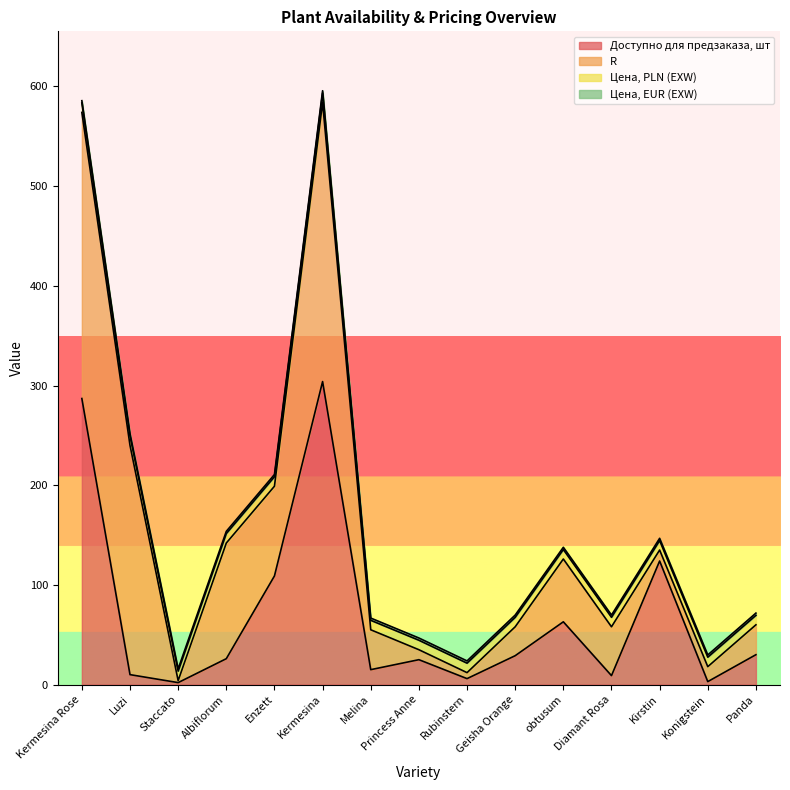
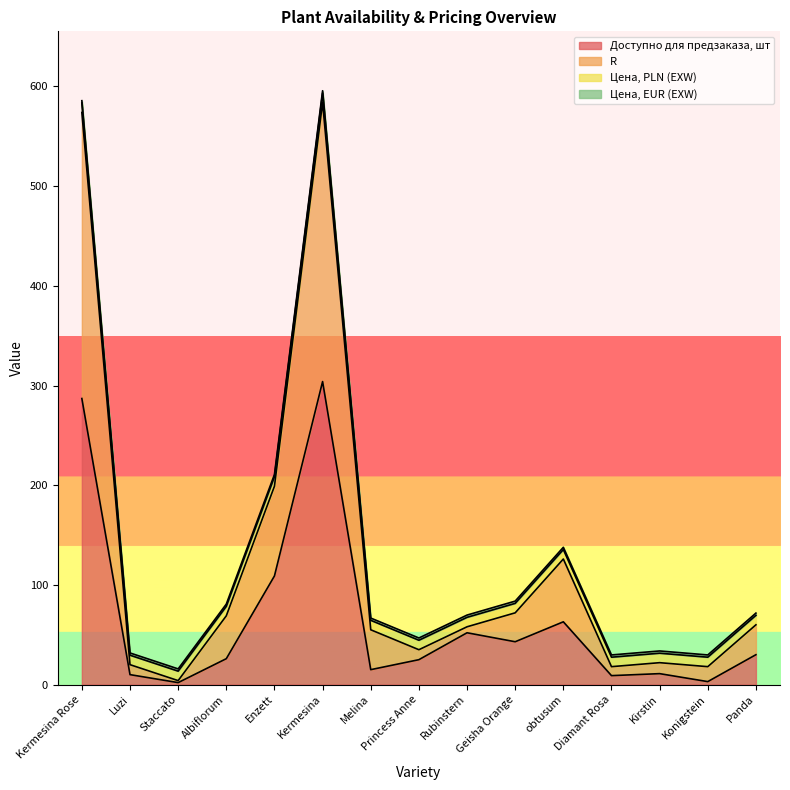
  {
    "Доступно для предзаказа, шт": {
      "Kermesina Rose": 290,
      "Luzi": 10,
      "Albiflorum": 30,
      "Enzett": 110,
      "Kermesina": 300,
      "Melina": 20,
      "Princess Anne": 30,
-     "Rubinstern": 10,
-     "Geisha Orange": 30,
+     "Rubinstern": 50,
+     "Geisha Orange": 40,
      "obtusum": 60,
      "Diamant Rosa": 10,
-     "Kirstin": 120,
+     "Kirstin": 10,
      "Konigstein": 0,
      "Panda": 30
    },
    "R": {
      "Kermesina Rose": 290,
-     "Luzi": 230,
-     "Albiflorum": 120,
+     "Luzi": 10,
+     "Albiflorum": 40,
      "Enzett": 90,
      "Kermesina": 280,
      "Melina": 40,
      "Princess Anne": 10,
      "Rubinstern": 10,
      "Geisha Orange": 30,
      "obtusum": 60,
-     "Diamant Rosa": 50,
+     "Diamant Rosa": 10,
      "Kirstin": 10,
      "Konigstein": 20,
      "Panda": 30
    }
  }
